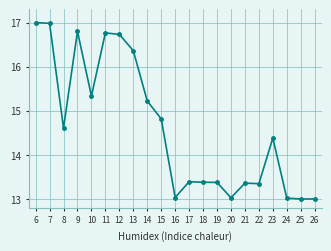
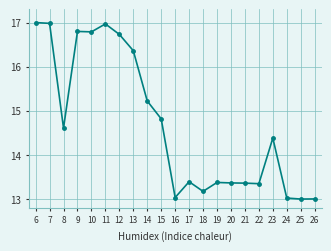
  {
    "6": 17.0,
    "7": 17.0,
    "8": 14.6,
    "9": 16.8,
-   "10": 15.3,
-   "11": 16.8,
+   "10": 16.8,
+   "11": 17.0,
    "12": 16.7,
    "13": 16.4,
    "14": 15.2,
    "15": 14.8,
    "16": 13.0,
    "17": 13.4,
-   "18": 13.4,
+   "18": 13.2,
    "19": 13.4,
-   "20": 13.0,
+   "20": 13.4,
    "21": 13.4,
    "22": 13.3,
    "23": 14.4,
    "24": 13.0,
    "25": 13.0,
    "26": 13.0
  }
